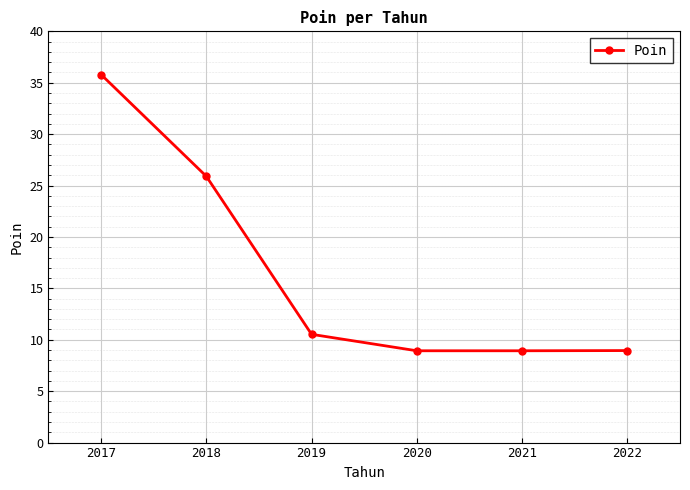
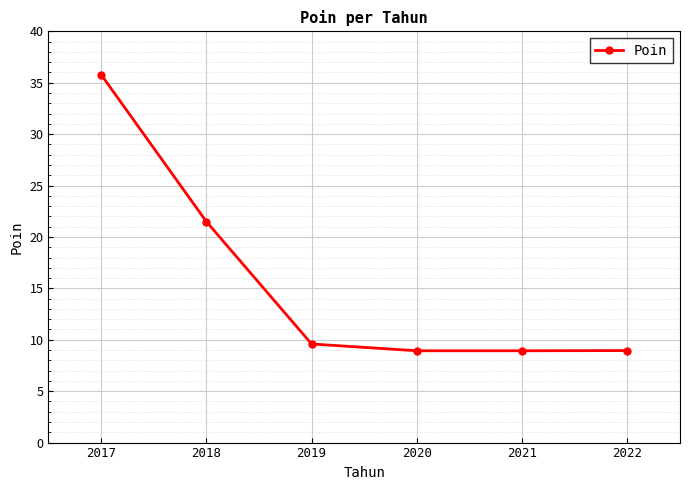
  {
    "2017": 35.8,
-   "2018": 25.9,
-   "2019": 10.5,
+   "2018": 21.5,
+   "2019": 9.6,
    "2020": 8.9,
    "2021": 8.9,
    "2022": 9.0
  }
